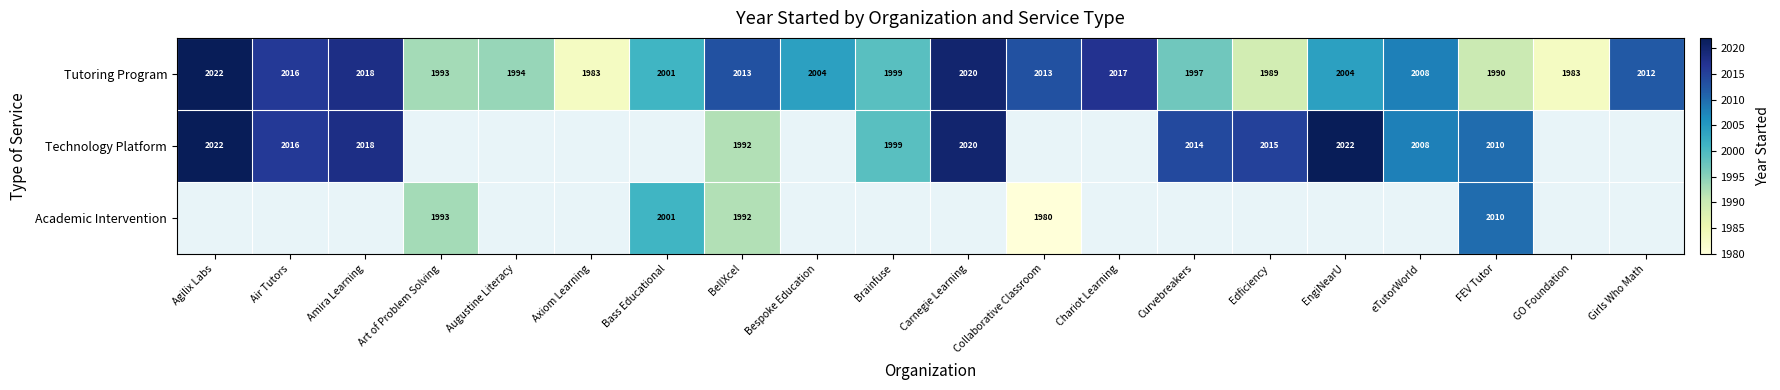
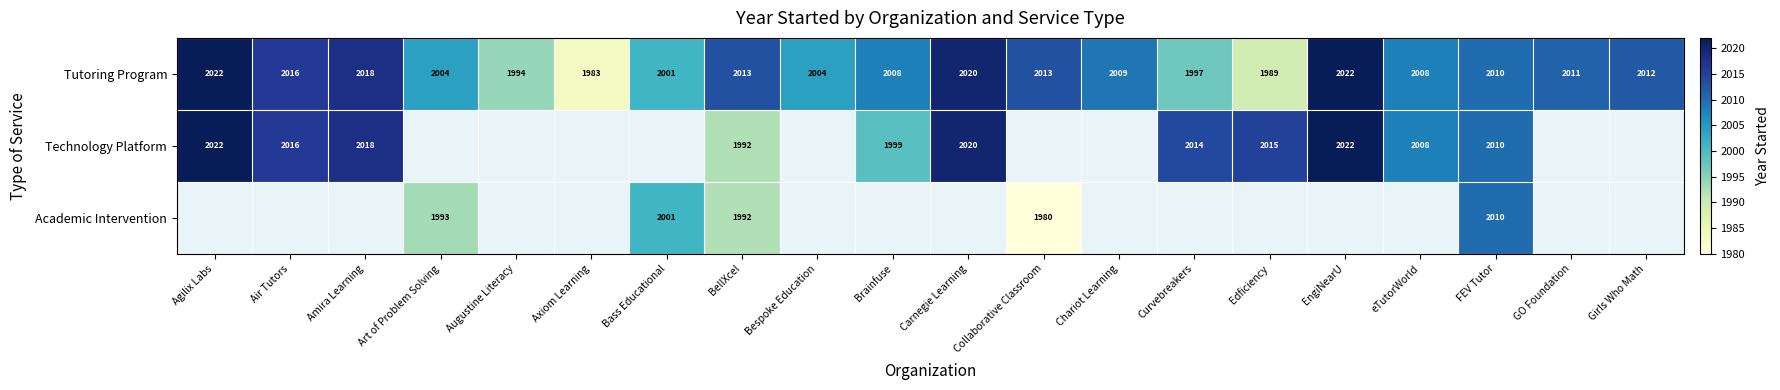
  {
    "Tutoring Program": {
      "Agilix Labs": 2022,
      "Air Tutors": 2016,
      "Amira Learning": 2018,
-     "Art of Problem Solving": 1993,
+     "Art of Problem Solving": 2004,
      "Augustine Literacy": 1994,
      "Axiom Learning": 1983,
      "Bass Educational": 2001,
      "BellXcel": 2013,
      "Bespoke Education": 2004,
-     "Brainfuse": 1999,
+     "Brainfuse": 2008,
      "Carnegie Learning": 2020,
      "Collaborative Classroom": 2013,
-     "Chariot Learning": 2017,
+     "Chariot Learning": 2009,
      "Curvebreakers": 1997,
      "Edficiency": 1989,
-     "EngiNearU": 2004,
+     "EngiNearU": 2022,
      "eTutorWorld": 2008,
-     "FEV Tutor": 1990,
-     "GO Foundation": 1983,
+     "FEV Tutor": 2010,
+     "GO Foundation": 2011,
      "Girls Who Math": 2012
    },
    "Technology Platform": {
      "Agilix Labs": 2022,
      "Air Tutors": 2016,
      "Amira Learning": 2018,
      "BellXcel": 1992,
      "Brainfuse": 1999,
      "Carnegie Learning": 2020,
      "Curvebreakers": 2014,
      "Edficiency": 2015,
      "EngiNearU": 2022,
      "eTutorWorld": 2008,
      "FEV Tutor": 2010
    },
    "Academic Intervention": {
      "Art of Problem Solving": 1993,
      "Bass Educational": 2001,
      "BellXcel": 1992,
      "Collaborative Classroom": 1980,
      "FEV Tutor": 2010
    }
  }
